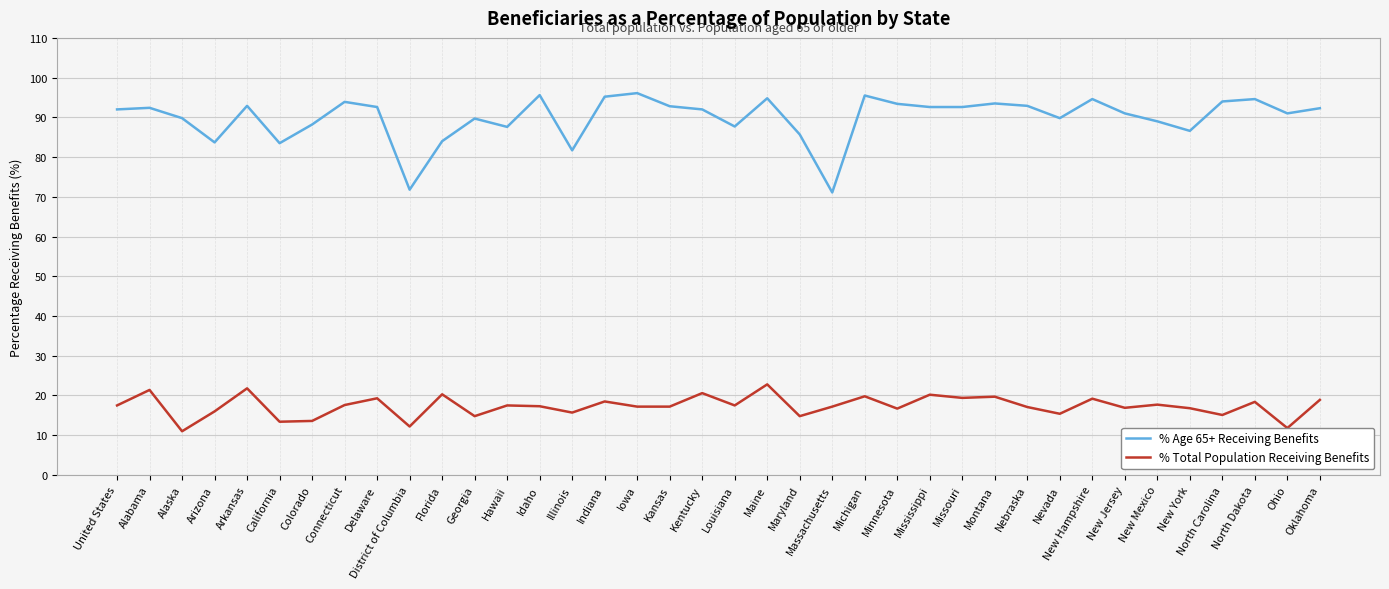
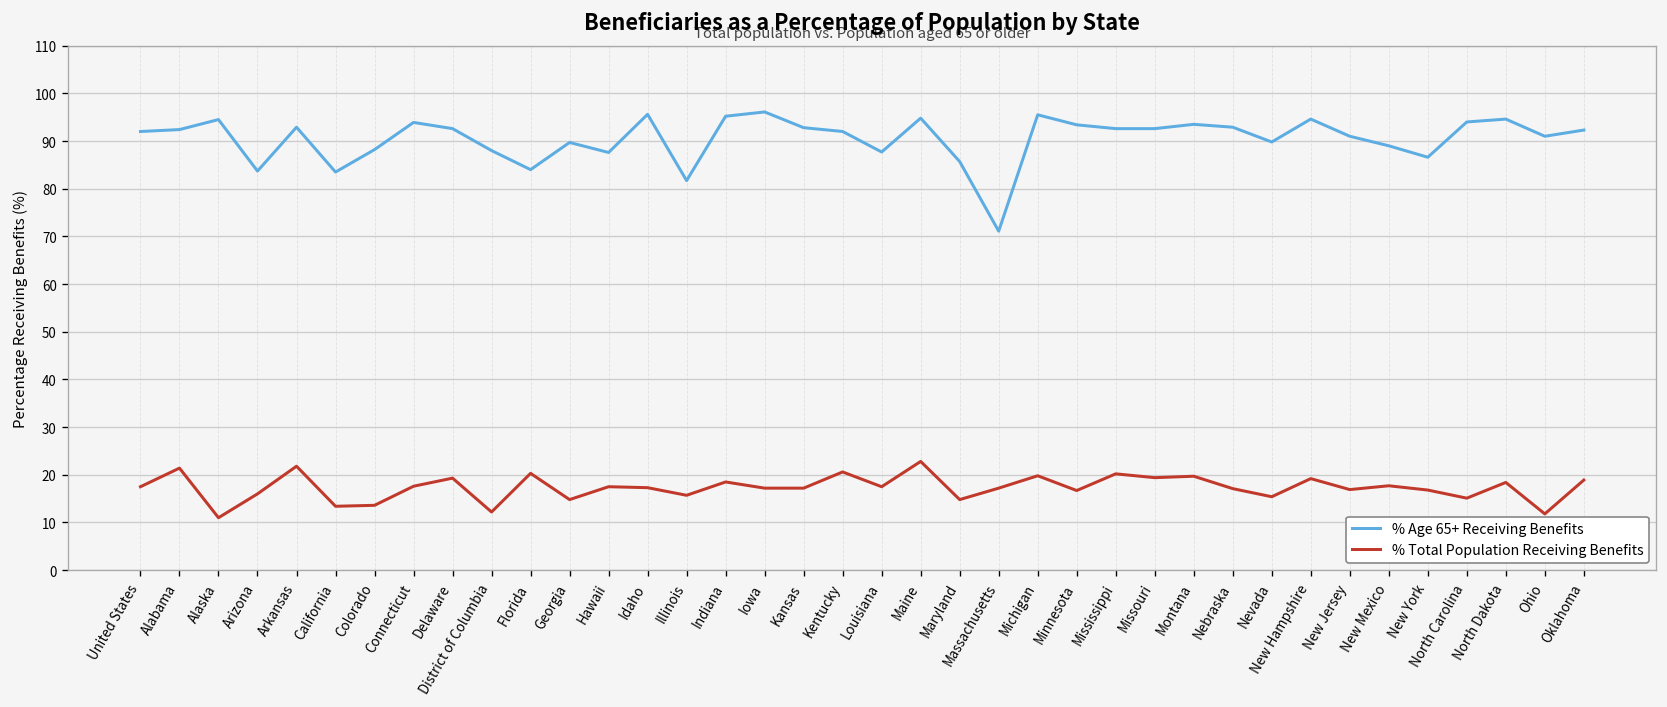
  {
    "% Age 65+ Receiving Benefits": {
      "United States": 92,
      "Alabama": 92,
-     "Alaska": 90,
+     "Alaska": 95,
      "Arizona": 84,
      "Arkansas": 93,
      "California": 84,
      "Colorado": 88,
      "Connecticut": 94,
      "Delaware": 93,
-     "District of Columbia": 72,
+     "District of Columbia": 88,
      "Florida": 84,
      "Georgia": 90,
      "Hawaii": 88,
      "Idaho": 96,
      "Illinois": 82,
      "Indiana": 95,
      "Iowa": 96,
      "Kansas": 93,
      "Kentucky": 92,
      "Louisiana": 88,
      "Maine": 95,
      "Maryland": 86,
      "Massachusetts": 71,
      "Michigan": 96,
      "Minnesota": 93,
      "Mississippi": 93,
      "Missouri": 93,
      "Montana": 94,
      "Nebraska": 93,
      "Nevada": 90,
      "New Hampshire": 95,
      "New Jersey": 91,
      "New Mexico": 89,
      "New York": 87,
      "North Carolina": 94,
      "North Dakota": 95,
      "Ohio": 91,
      "Oklahoma": 92
    },
    "% Total Population Receiving Benefits": {
      "United States": 18,
      "Alabama": 21,
      "Alaska": 11,
      "Arizona": 16,
      "Arkansas": 22,
      "California": 13,
      "Colorado": 14,
      "Connecticut": 18,
      "Delaware": 19,
      "District of Columbia": 12,
      "Florida": 20,
      "Georgia": 15,
      "Hawaii": 18,
      "Idaho": 17,
      "Illinois": 16,
      "Indiana": 19,
      "Iowa": 17,
      "Kansas": 17,
      "Kentucky": 21,
      "Louisiana": 18,
      "Maine": 23,
      "Maryland": 15,
      "Massachusetts": 17,
      "Michigan": 20,
      "Minnesota": 17,
      "Mississippi": 20,
      "Missouri": 19,
      "Montana": 20,
      "Nebraska": 17,
      "Nevada": 15,
      "New Hampshire": 19,
      "New Jersey": 17,
      "New Mexico": 18,
      "New York": 17,
      "North Carolina": 15,
      "North Dakota": 18,
      "Oklahoma": 19
    }
  }
